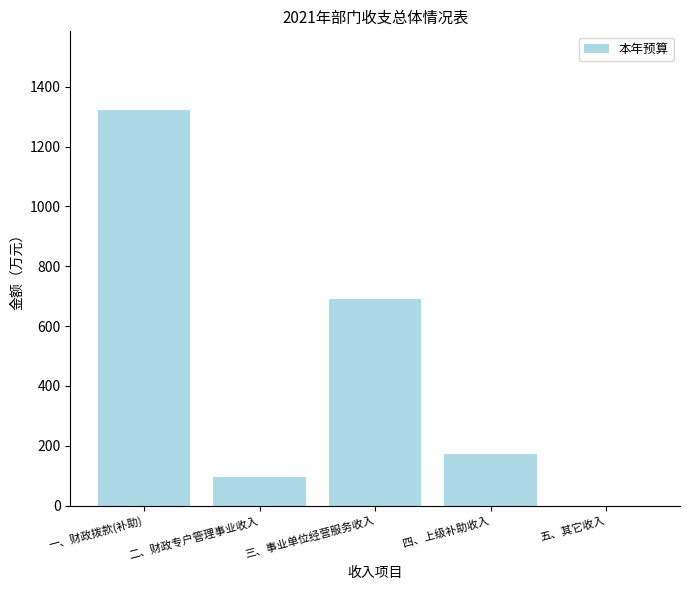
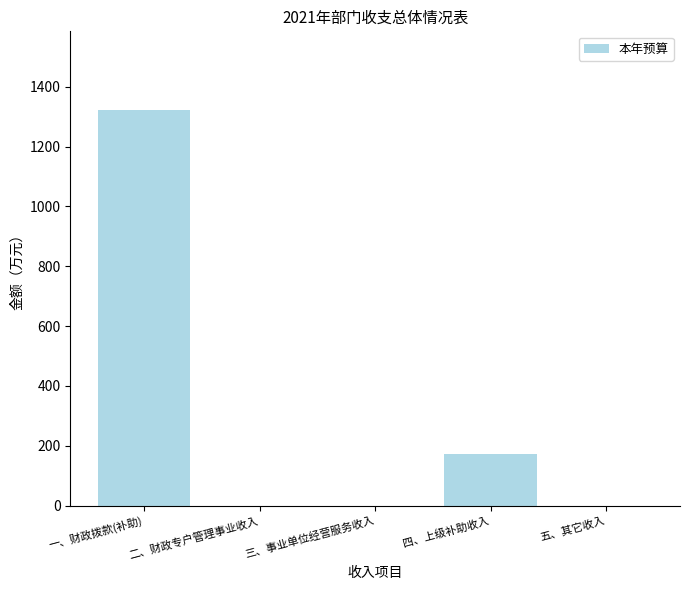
  {
    "一、财政拨款(补助)": 1320,
-   "二、财政专户管理事业收入": 100,
-   "三、事业单位经营服务收入": 690,
+   "二、财政专户管理事业收入": 0,
+   "三、事业单位经营服务收入": 0,
    "四、上级补助收入": 170,
    "五、其它收入": 0
  }
